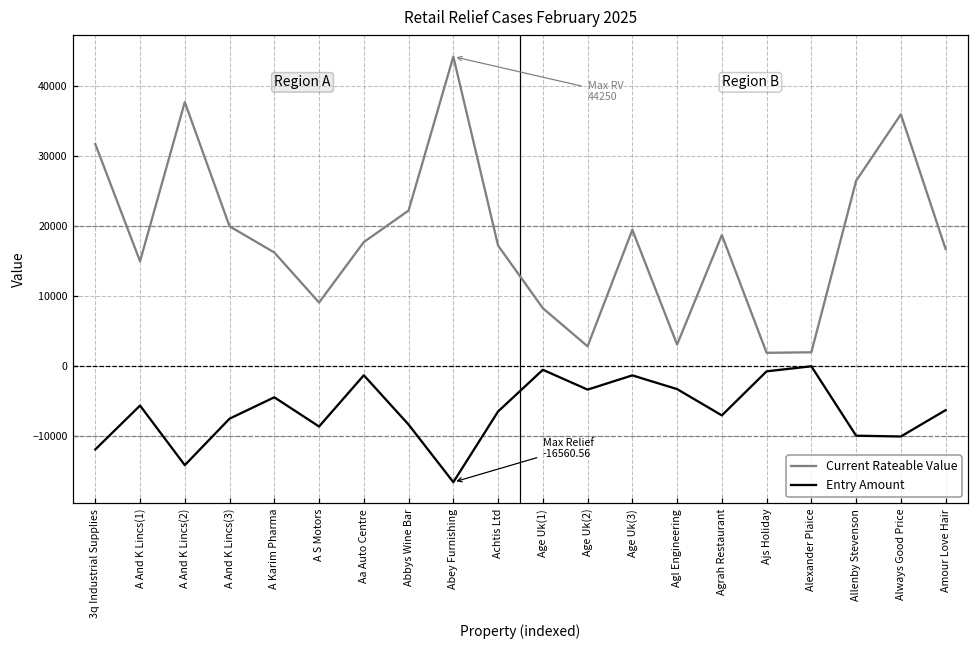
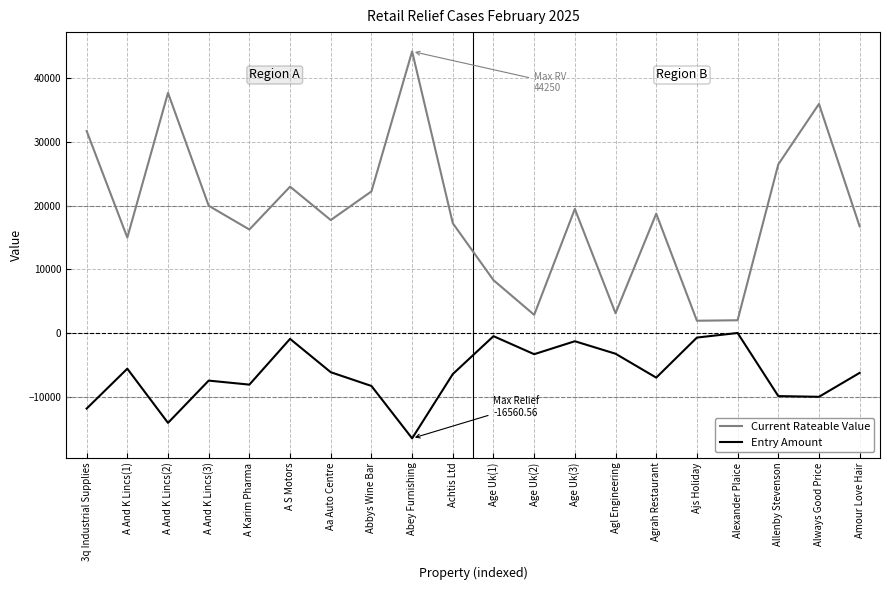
  {
    "Current Rateable Value": {
      "3q Industrial Supplies": 32000,
      "A And K Lincs(1)": 15000,
      "A And K Lincs(2)": 38000,
      "A And K Lincs(3)": 20000,
      "A Karim Pharma": 16000,
-     "A S Motors": 9000,
+     "A S Motors": 23000,
      "Aa Auto Centre": 18000,
      "Abbys Wine Bar": 22000,
      "Achtis Ltd": 17000,
      "Age Uk(1)": 8000,
      "Age Uk(2)": 3000,
      "Age Uk(3)": 20000,
      "Agl Engineering": 3000,
      "Agrah Restaurant": 19000,
      "Ajs Holiday": 2000,
      "Alexander Plaice": 2000,
      "Allenby Stevenson": 27000,
      "Always Good Price": 36000,
      "Amour Love Hair": 17000
    },
    "Entry Amount": {
      "3q Industrial Supplies": -12000,
      "A And K Lincs(1)": -6000,
      "A And K Lincs(2)": -14000,
      "A And K Lincs(3)": -7000,
-     "A Karim Pharma": -4000,
-     "A S Motors": -9000,
-     "Aa Auto Centre": -1000,
+     "A Karim Pharma": -8000,
+     "A S Motors": -1000,
+     "Aa Auto Centre": -6000,
      "Abbys Wine Bar": -8000,
      "Achtis Ltd": -6000,
      "Age Uk(1)": -1000,
      "Age Uk(2)": -3000,
      "Age Uk(3)": -1000,
      "Agl Engineering": -3000,
      "Agrah Restaurant": -7000,
      "Ajs Holiday": -1000,
      "Alexander Plaice": 0,
      "Allenby Stevenson": -10000,
      "Always Good Price": -10000,
      "Amour Love Hair": -6000
    }
  }
